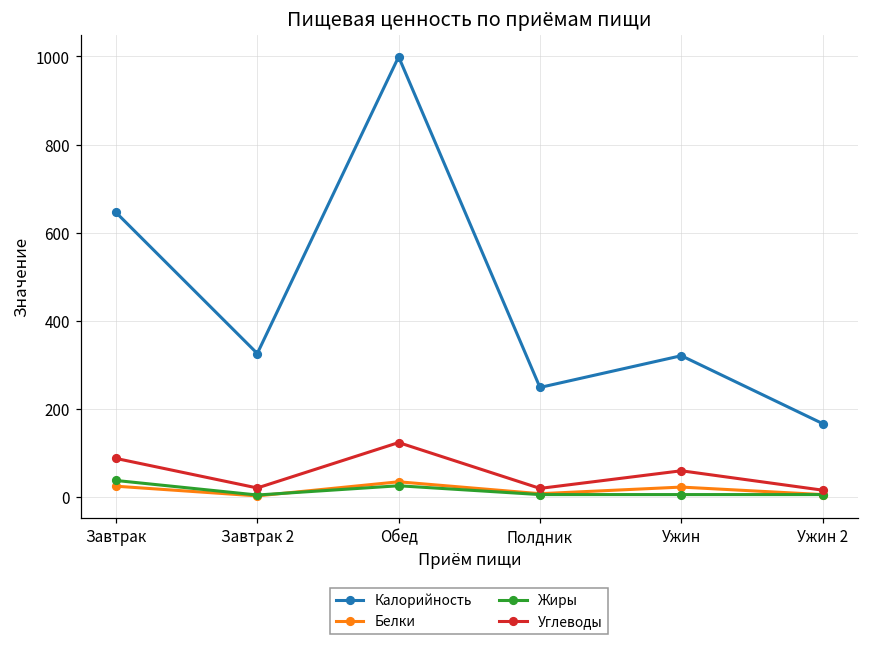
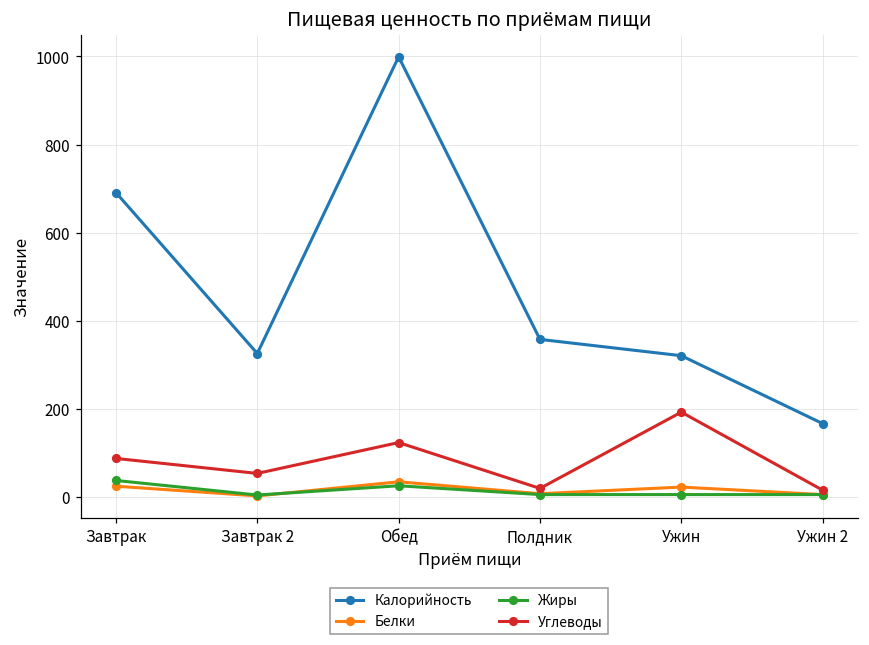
  {
    "Калорийность": {
-     "Завтрак": 650,
+     "Завтрак": 690,
      "Завтрак 2": 330,
      "Обед": 1000,
-     "Полдник": 250,
+     "Полдник": 360,
      "Ужин": 320,
      "Ужин 2": 170
    },
    "Белки": {
      "Завтрак": 30,
      "Обед": 40,
      "Ужин": 20
    },
    "Жиры": {
      "Завтрак": 40,
      "Обед": 30,
      "Ужин": 10
    },
    "Углеводы": {
      "Завтрак": 90,
-     "Завтрак 2": 20,
+     "Завтрак 2": 50,
      "Обед": 120,
      "Полдник": 20,
-     "Ужин": 60,
+     "Ужин": 190,
      "Ужин 2": 20
    }
  }
